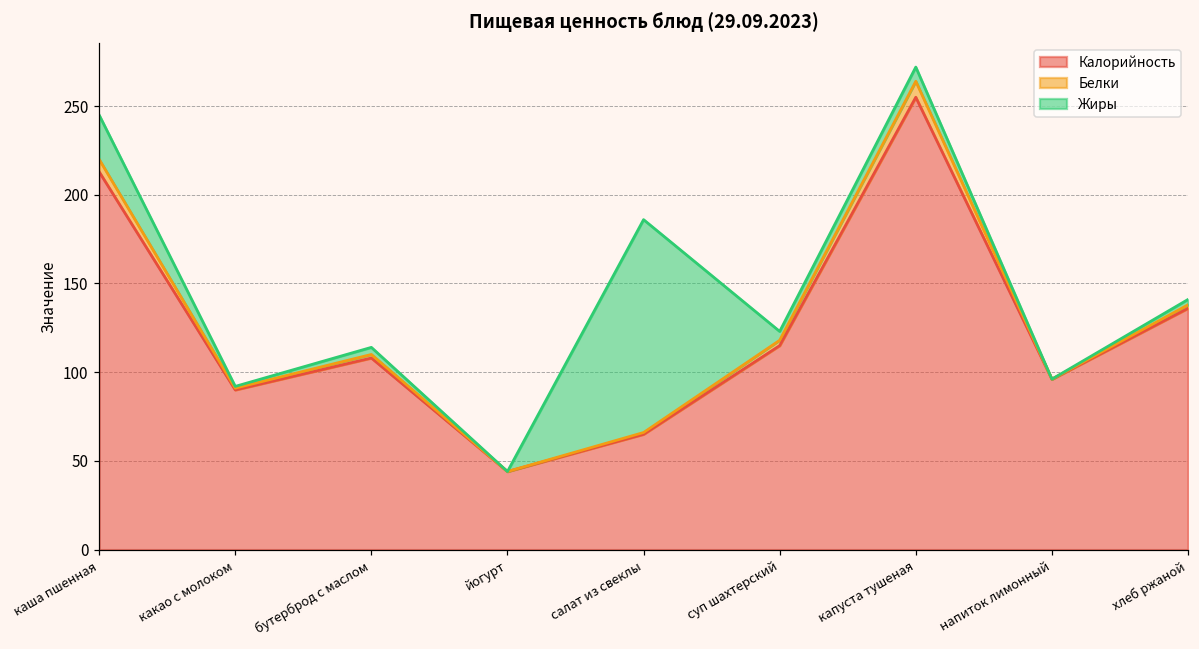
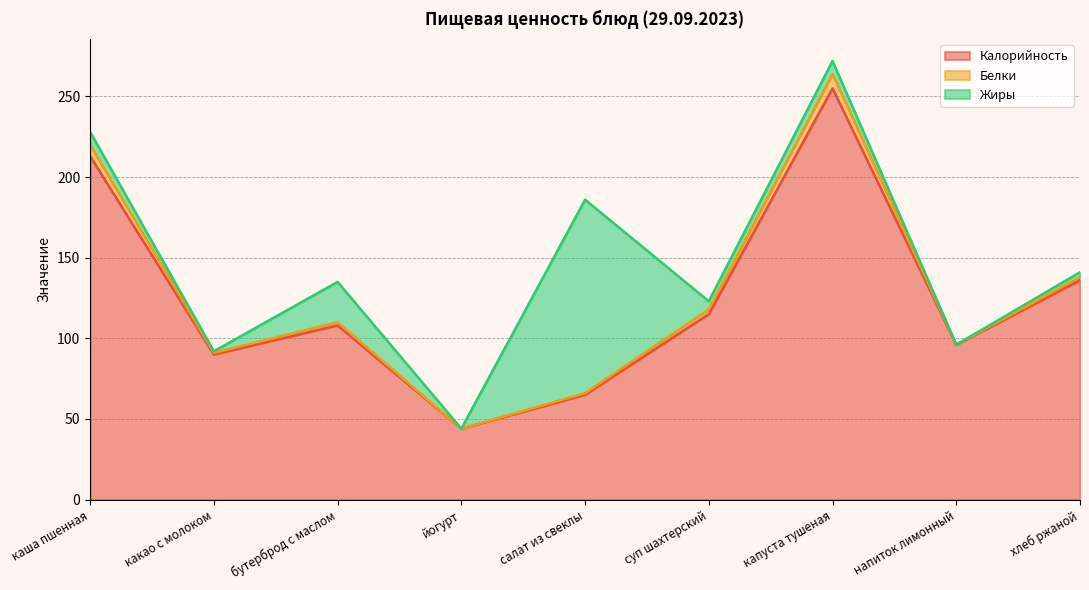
  {
    "Калорийность": {
      "каша пшенная": 213,
      "бутерброд с маслом": 108,
      "суп шахтерский": 115,
      "капуста тушеная": 255,
      "хлеб ржаной": 136
    },
    "Белки": {
      "каша пшенная": 7,
      "бутерброд с маслом": 2,
      "суп шахтерский": 3,
      "капуста тушеная": 9,
      "хлеб ржаной": 2
    },
    "Жиры": {
-     "каша пшенная": 25,
-     "бутерброд с маслом": 4,
+     "каша пшенная": 8,
+     "бутерброд с маслом": 25,
      "салат из свеклы": 120,
      "суп шахтерский": 5,
      "капуста тушеная": 8,
      "хлеб ржаной": 3
    }
  }
